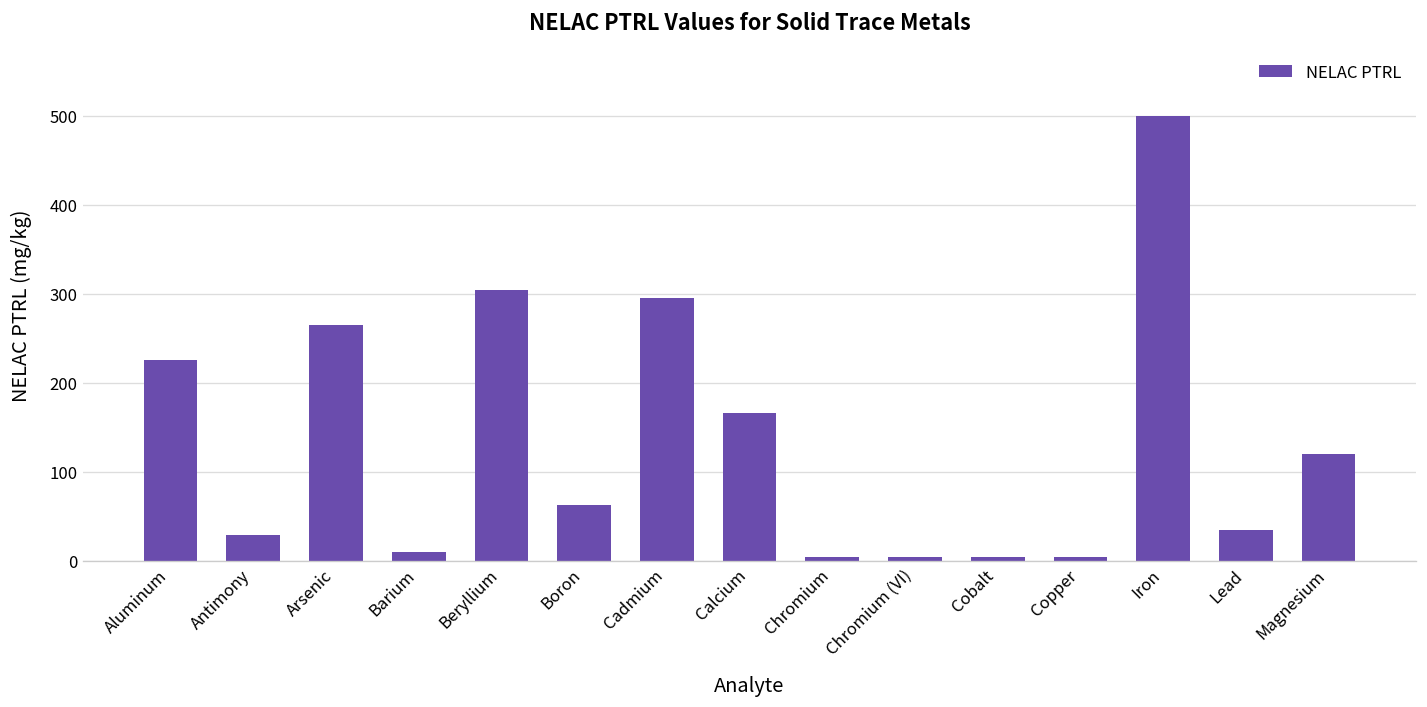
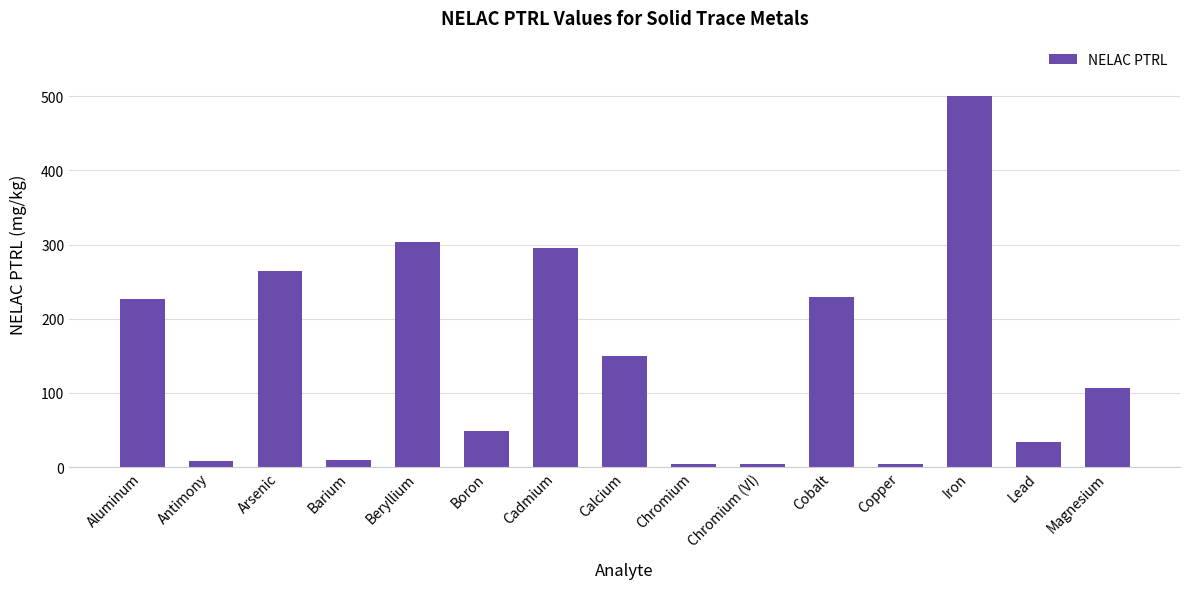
  {
    "Aluminum": 230,
-   "Antimony": 30,
+   "Antimony": 10,
    "Arsenic": 270,
    "Barium": 10,
    "Beryllium": 300,
-   "Boron": 60,
+   "Boron": 50,
    "Cadmium": 300,
-   "Calcium": 170,
+   "Calcium": 150,
    "Chromium": 0,
    "Chromium (VI)": 0,
-   "Cobalt": 0,
+   "Cobalt": 230,
    "Copper": 0,
    "Iron": 500,
    "Lead": 30,
-   "Magnesium": 120
+   "Magnesium": 110
  }
